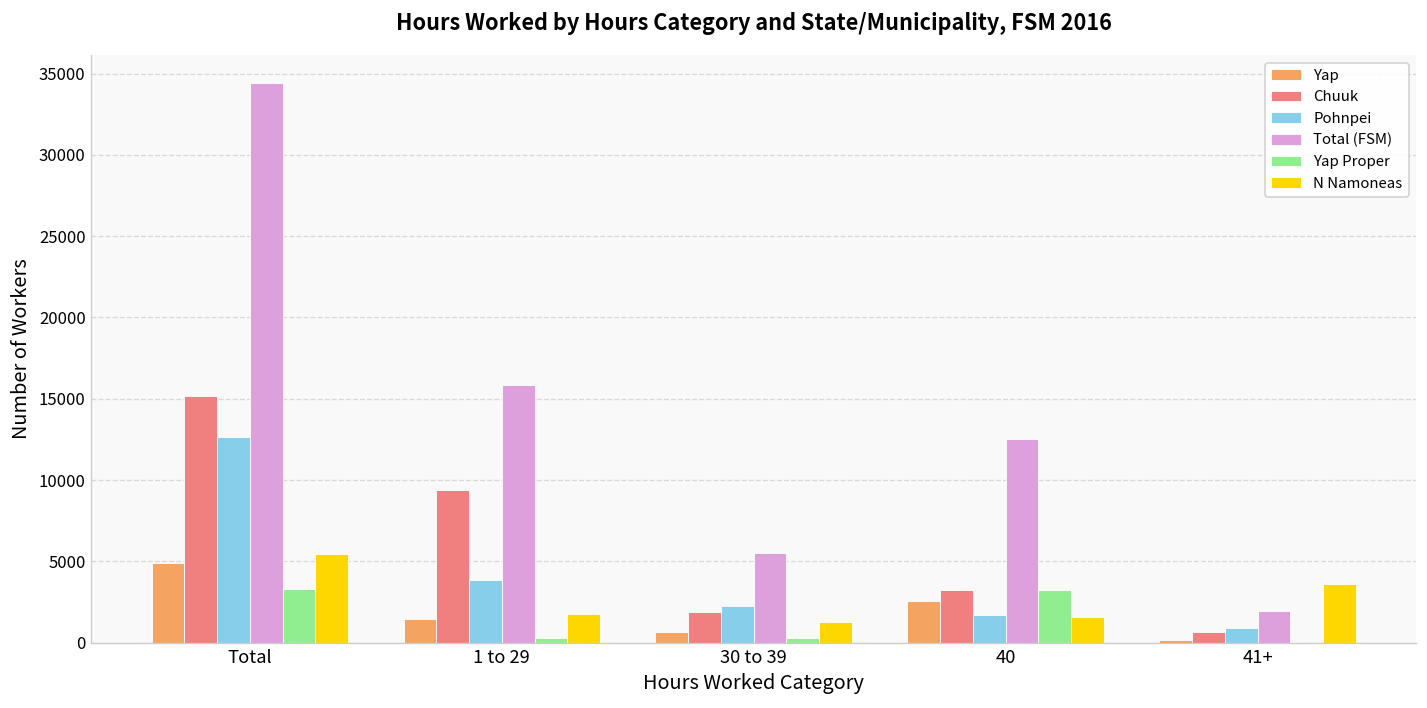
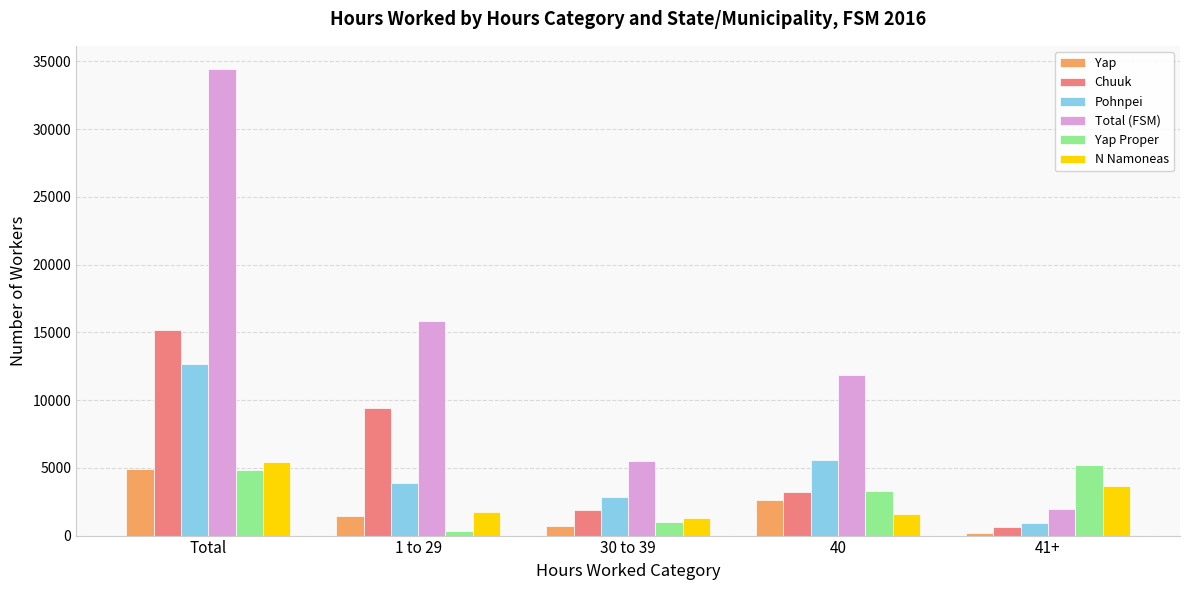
  {
    "Pohnpei": {
      "Total": 12600,
      "1 to 29": 3800,
-     "30 to 39": 2200,
-     "40": 1700,
+     "30 to 39": 2800,
+     "40": 5600,
      "41+": 900
    },
    "Total (FSM)": {
      "Total": 34400,
      "1 to 29": 15900,
      "30 to 39": 5500,
-     "40": 12500,
+     "40": 11900,
      "41+": 1900
    },
    "Yap Proper": {
-     "Total": 3300,
+     "Total": 4800,
      "1 to 29": 300,
-     "30 to 39": 300,
+     "30 to 39": 1000,
      "40": 3300,
-     "41+": 100
+     "41+": 5200
    },
    "N Namoneas": {
      "Total": 5500,
      "1 to 29": 1800,
      "30 to 39": 1300,
      "40": 1600,
      "41+": 3600
    }
  }
